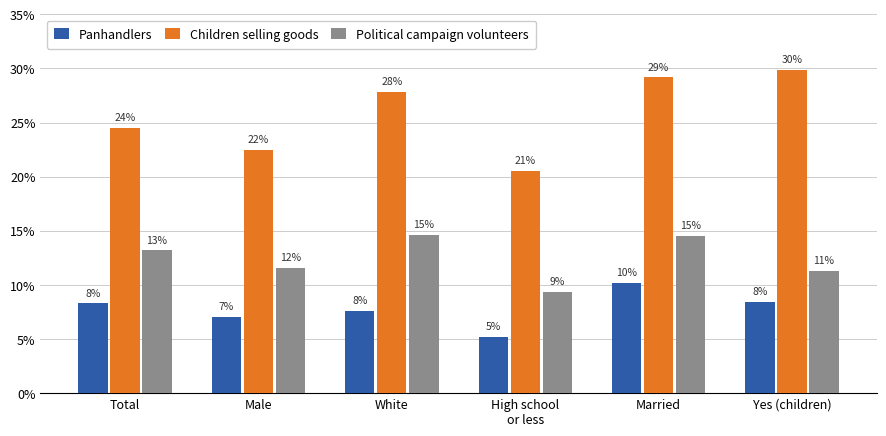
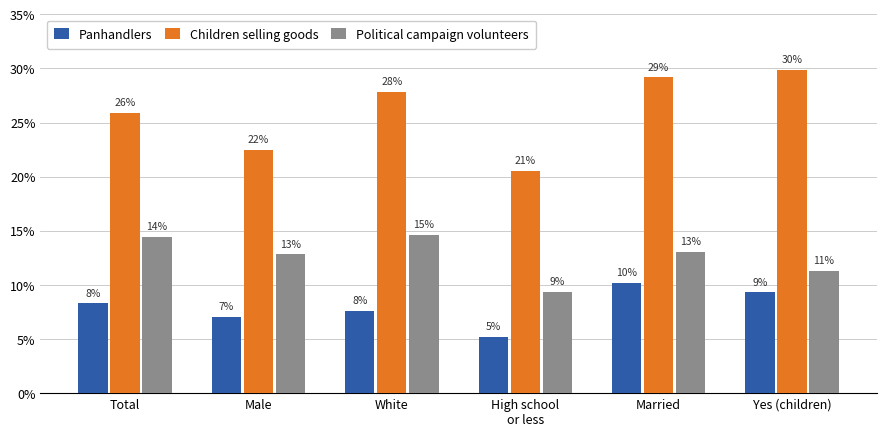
  {
    "Panhandlers": {
      "Total": "8%",
      "Male": "7%",
      "White": "8%",
      "High school or less": "5%",
      "Married": "10%",
-     "Yes (children)": "8%"
+     "Yes (children)": "9%"
    },
    "Children selling goods": {
-     "Total": "24%",
+     "Total": "26%",
      "Male": "22%",
      "White": "28%",
      "High school or less": "21%",
      "Married": "29%",
      "Yes (children)": "30%"
    },
    "Political campaign volunteers": {
-     "Total": "13%",
-     "Male": "12%",
+     "Total": "14%",
+     "Male": "13%",
      "White": "15%",
      "High school or less": "9%",
-     "Married": "15%",
+     "Married": "13%",
      "Yes (children)": "11%"
    }
  }
